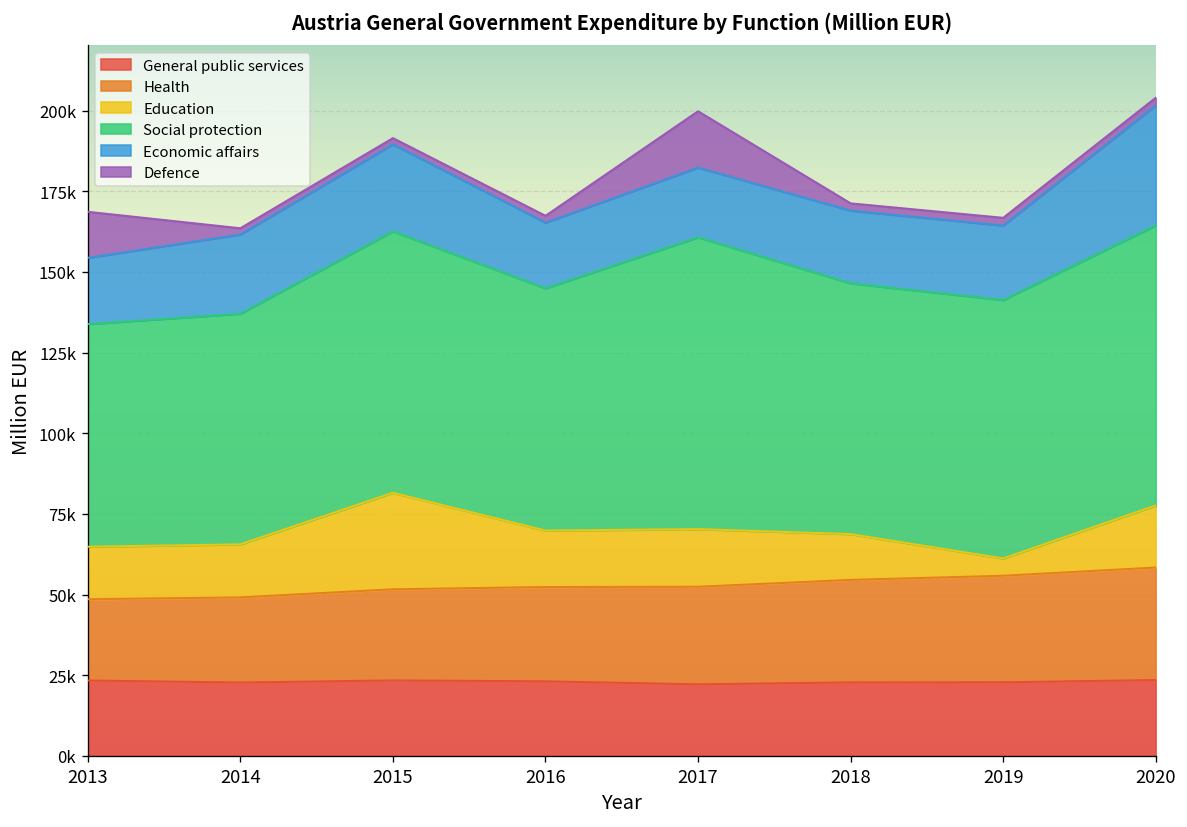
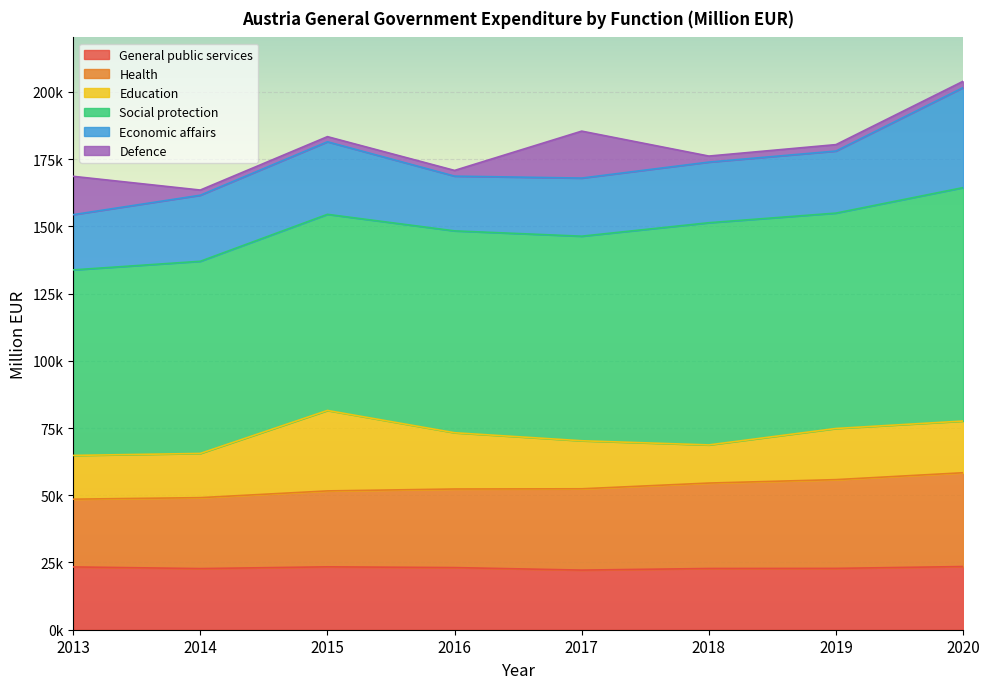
  {
    "Education": {
      "2013": 16000,
      "2014": 16000,
      "2015": 30000,
-     "2016": 17000,
+     "2016": 21000,
      "2017": 18000,
      "2018": 14000,
-     "2019": 5000,
+     "2019": 19000,
      "2020": 19000
    },
    "Social protection": {
      "2013": 69000,
      "2014": 71000,
-     "2015": 81000,
+     "2015": 73000,
      "2016": 75000,
-     "2017": 90000,
-     "2018": 78000,
+     "2017": 76000,
+     "2018": 83000,
      "2019": 80000,
      "2020": 87000
    },
    "Economic affairs": {
      "2013": 21000,
      "2014": 25000,
      "2015": 27000,
      "2016": 20000,
      "2017": 22000,
      "2018": 23000,
      "2019": 23000,
      "2020": 37000
    },
    "Defence": {
      "2013": 14000,
      "2014": 2000,
      "2015": 2000,
      "2016": 2000,
      "2017": 17000,
      "2018": 2000,
      "2019": 2000,
      "2020": 2000
    }
  }
